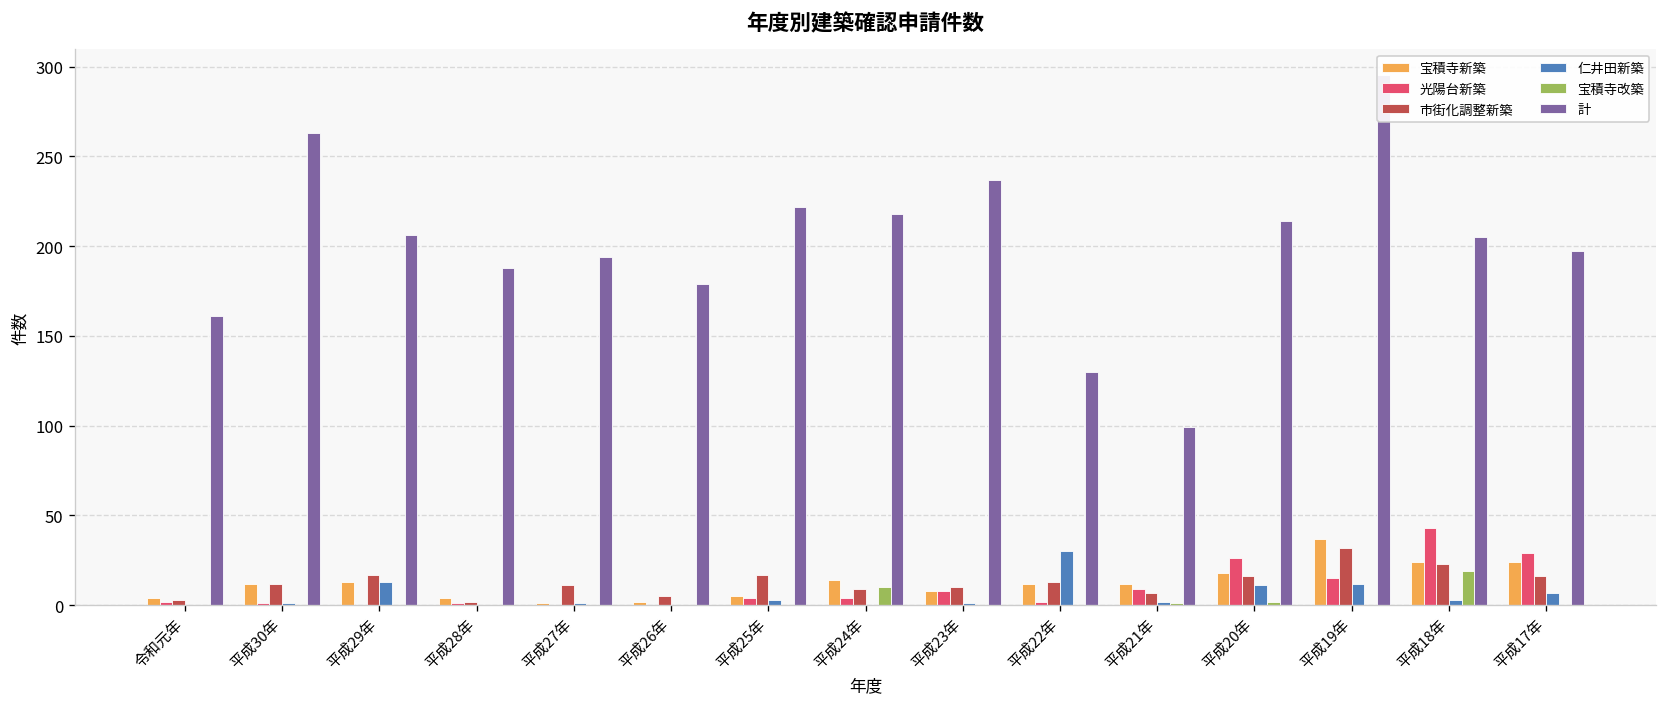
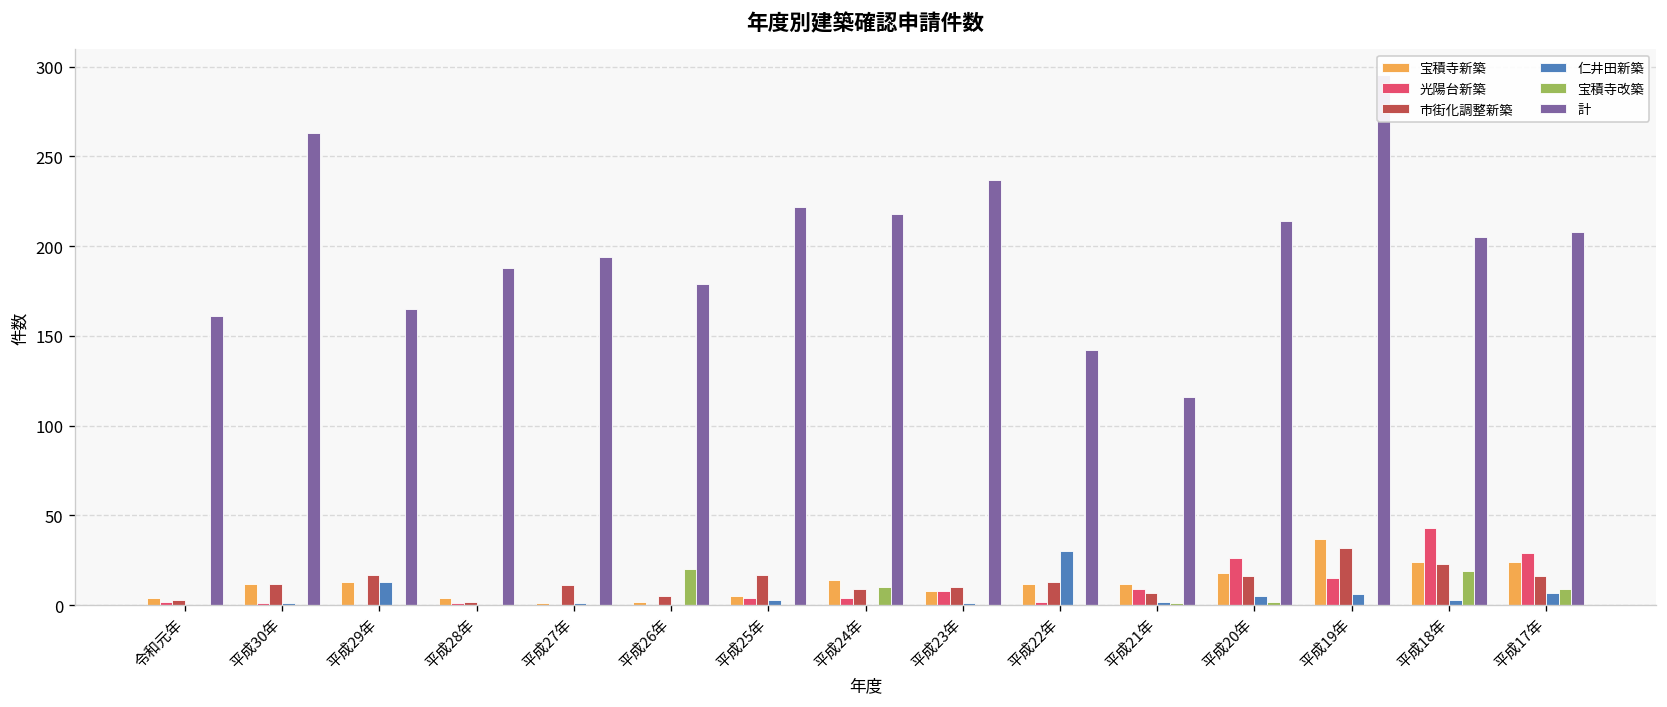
  {
    "宝積寺新築": {
      "令和元年": 4,
      "平成30年": 12,
      "平成29年": 13,
      "平成28年": 4,
      "平成26年": 2,
      "平成25年": 5,
      "平成24年": 14,
      "平成23年": 8,
      "平成22年": 12,
      "平成21年": 12,
      "平成20年": 18,
      "平成19年": 37,
      "平成18年": 24,
      "平成17年": 24
    },
    "仁井田新築": {
      "令和元年": 0,
      "平成29年": 13,
      "平成28年": 0,
      "平成26年": 0,
      "平成25年": 3,
      "平成24年": 0,
      "平成22年": 30,
      "平成21年": 2,
-     "平成20年": 11,
-     "平成19年": 12,
+     "平成20年": 5,
+     "平成19年": 6,
      "平成18年": 3,
      "平成17年": 7
    },
    "宝積寺改築": {
      "令和元年": 0,
      "平成30年": 0,
      "平成29年": 0,
      "平成28年": 0,
      "平成27年": 0,
-     "平成26年": 0,
+     "平成26年": 20,
      "平成25年": 0,
      "平成24年": 10,
      "平成23年": 0,
      "平成22年": 0,
      "平成20年": 2,
      "平成19年": 0,
      "平成18年": 19,
-     "平成17年": 0
+     "平成17年": 9
    },
    "計": {
      "令和元年": 161,
      "平成30年": 263,
-     "平成29年": 206,
+     "平成29年": 165,
      "平成28年": 188,
      "平成27年": 194,
      "平成26年": 179,
      "平成25年": 222,
      "平成24年": 218,
      "平成23年": 237,
-     "平成22年": 130,
-     "平成21年": 99,
+     "平成22年": 142,
+     "平成21年": 116,
      "平成20年": 214,
      "平成18年": 205,
-     "平成17年": 197
+     "平成17年": 208
    }
  }
